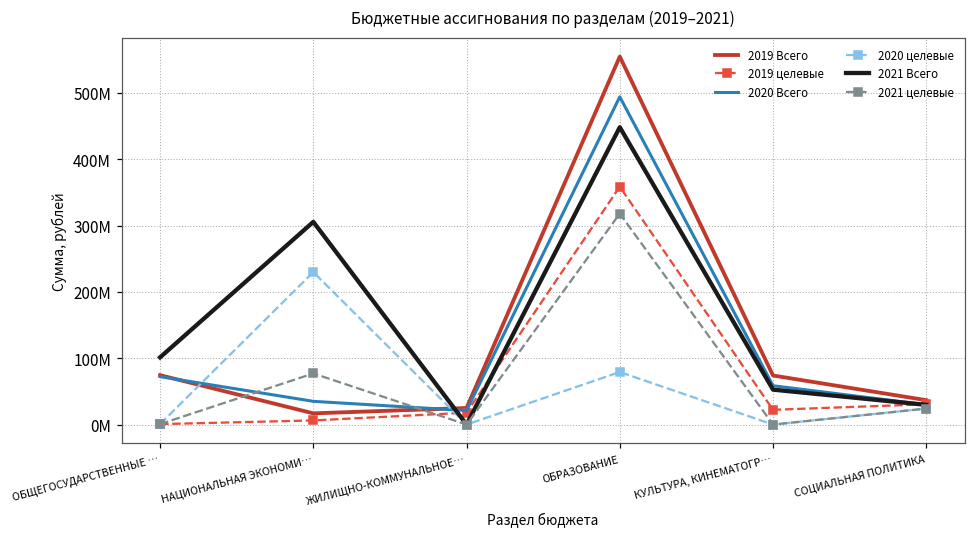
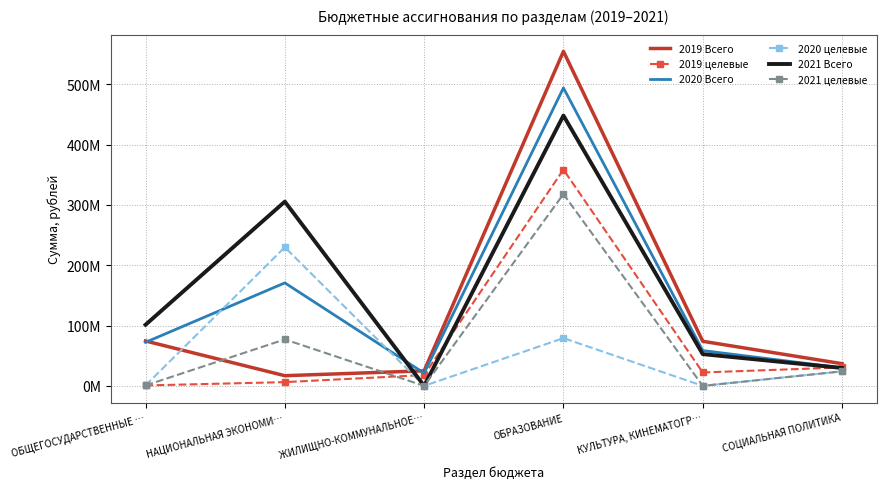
  {
    "2020 Всего": {
-     "НАЦИОНАЛЬНАЯ ЭКОНОМИ…": 40000000,
+     "НАЦИОНАЛЬНАЯ ЭКОНОМИ…": 170000000,
      "ОБРАЗОВАНИЕ": 490000000,
      "КУЛЬТУРА, КИНЕМАТОГР…": 60000000
    },
    "2020 целевые": {
      "НАЦИОНАЛЬНАЯ ЭКОНОМИ…": 230000000,
      "ОБРАЗОВАНИЕ": 80000000
    },
    "2021 Всего": {
      "ОБЩЕГОСУДАРСТВЕННЫЕ …": 100000000,
      "НАЦИОНАЛЬНАЯ ЭКОНОМИ…": 310000000,
      "ОБРАЗОВАНИЕ": 450000000,
      "КУЛЬТУРА, КИНЕМАТОГР…": 50000000
    },
    "2021 целевые": {
      "НАЦИОНАЛЬНАЯ ЭКОНОМИ…": 80000000,
      "ОБРАЗОВАНИЕ": 320000000
    }
  }
